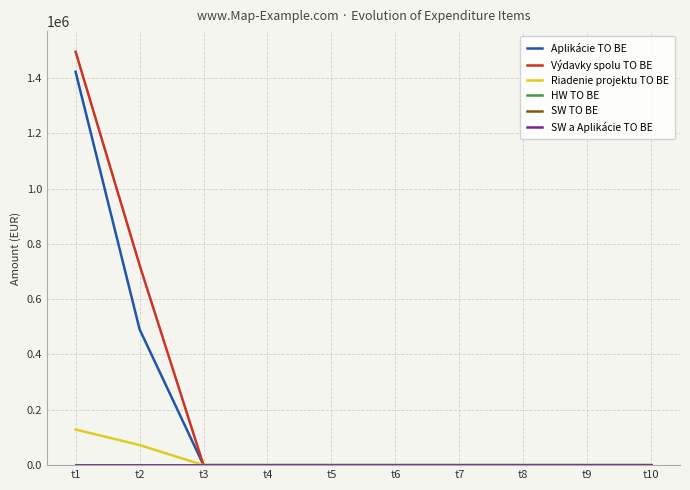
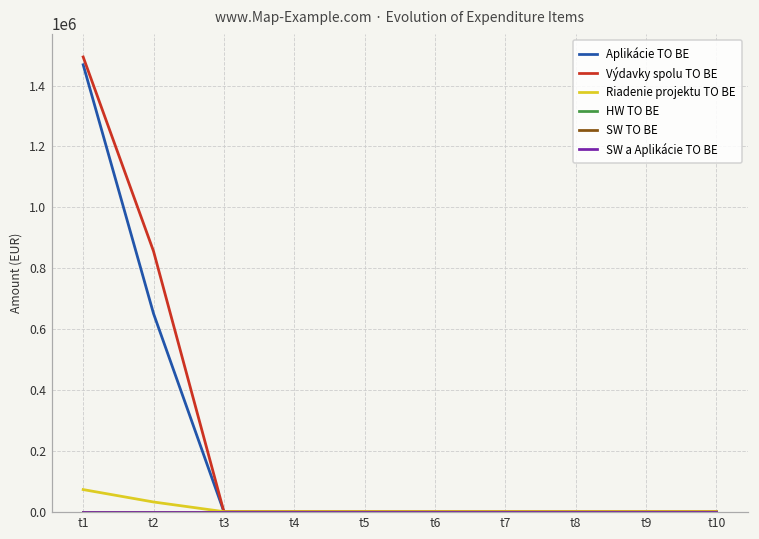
  {
    "Aplikácie TO BE": {
-     "t1": 1420000,
-     "t2": 490000
+     "t1": 1470000,
+     "t2": 650000
    },
    "Výdavky spolu TO BE": {
      "t1": 1490000,
-     "t2": 720000
+     "t2": 860000
    },
    "Riadenie projektu TO BE": {
-     "t1": 130000,
-     "t2": 70000
+     "t1": 70000,
+     "t2": 30000
    },
    "SW a Aplikácie TO BE": {
      "t1": 0,
      "t2": 0
    }
  }
